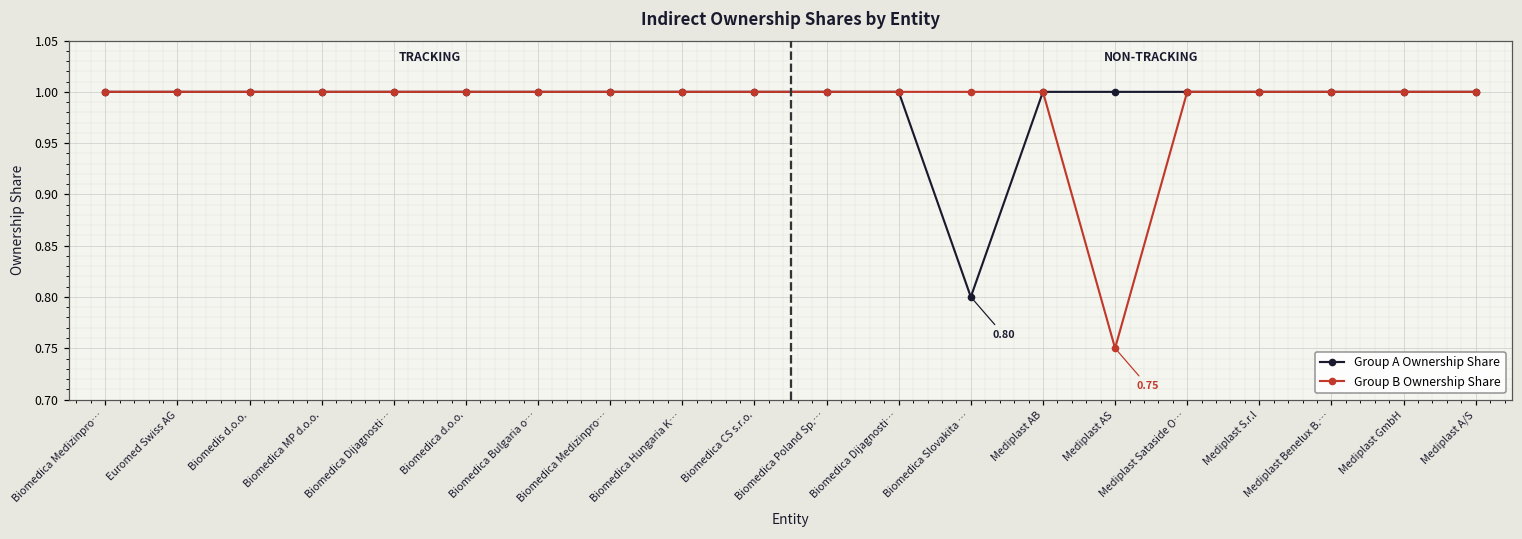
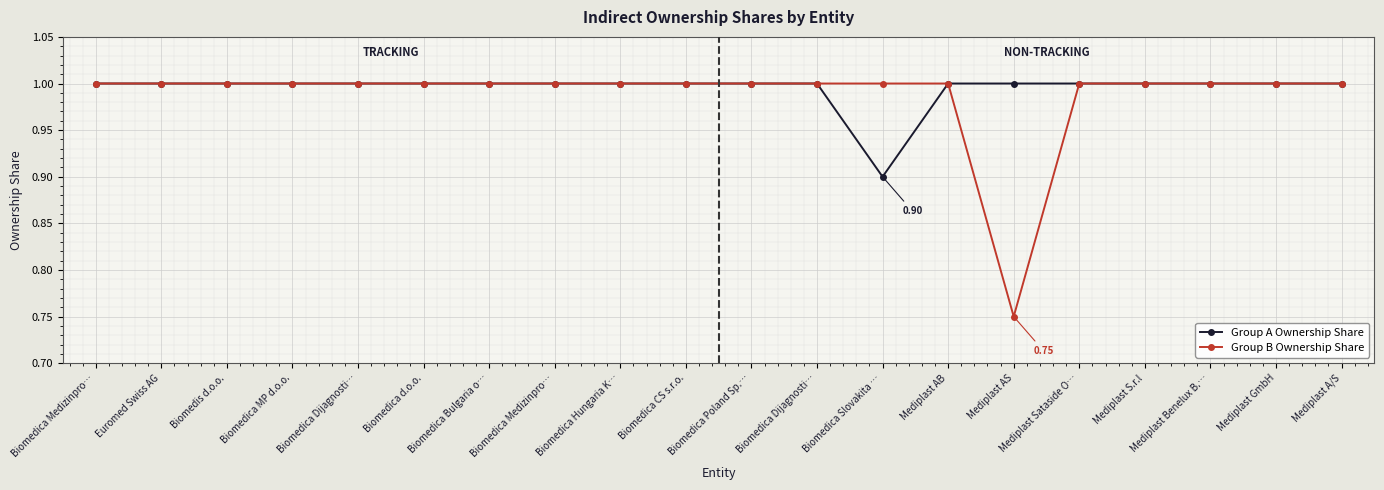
  {
    "Group A Ownership Share": {
-     "Biomedica Slovakita …": 0.80
+     "Biomedica Slovakita …": 0.90
    },
    "Group B Ownership Share": {
      "Mediplast AS": 0.75
    }
  }
